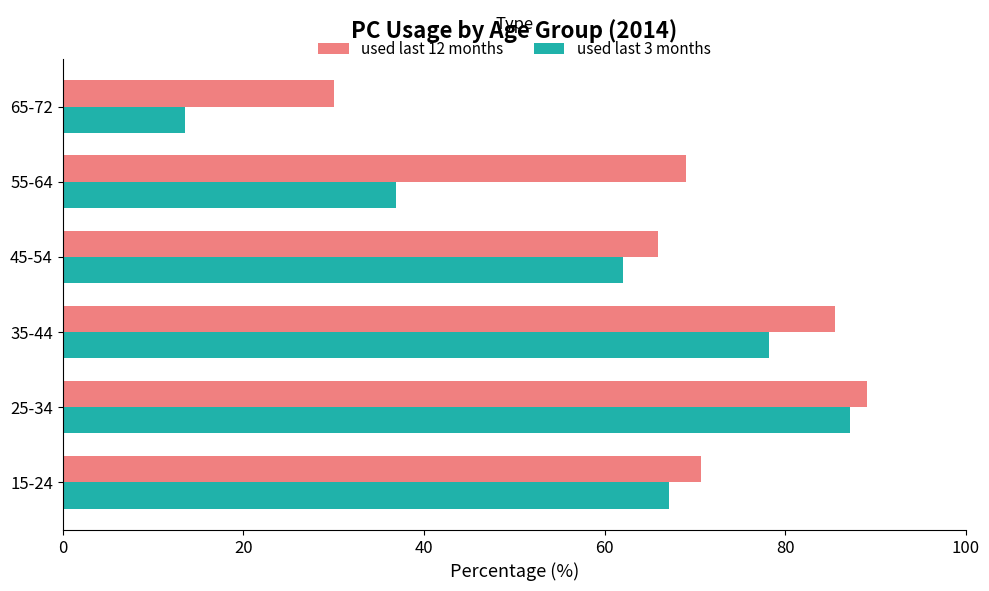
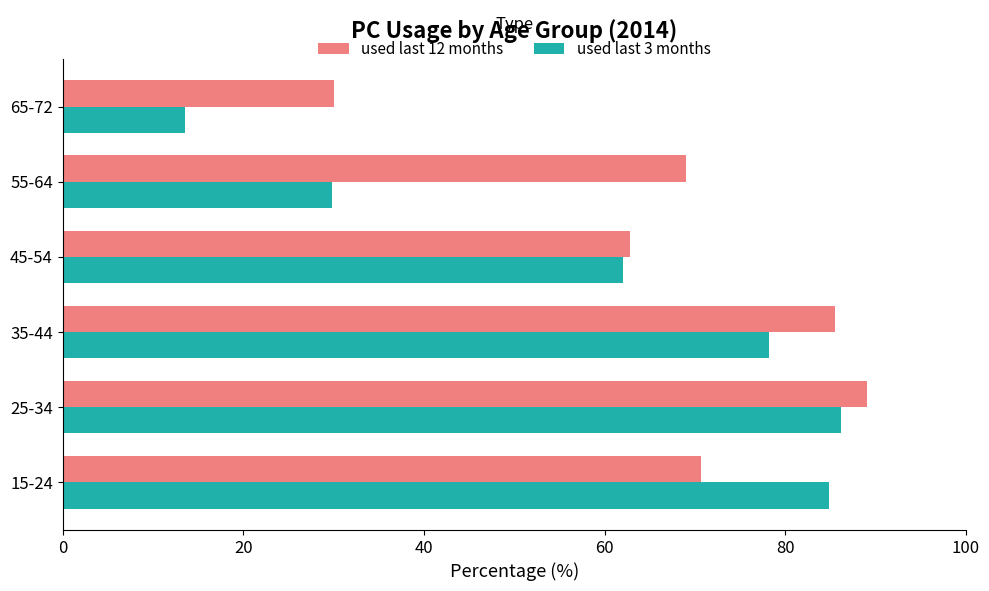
  {
    "used last 12 months": {
      "65-72": 30,
      "55-64": 69,
-     "45-54": 66,
+     "45-54": 63,
      "35-44": 85,
      "25-34": 89,
      "15-24": 71
    },
    "used last 3 months": {
      "65-72": 14,
-     "55-64": 37,
+     "55-64": 30,
      "45-54": 62,
      "35-44": 78,
-     "25-34": 87,
-     "15-24": 67
+     "25-34": 86,
+     "15-24": 85
    }
  }
